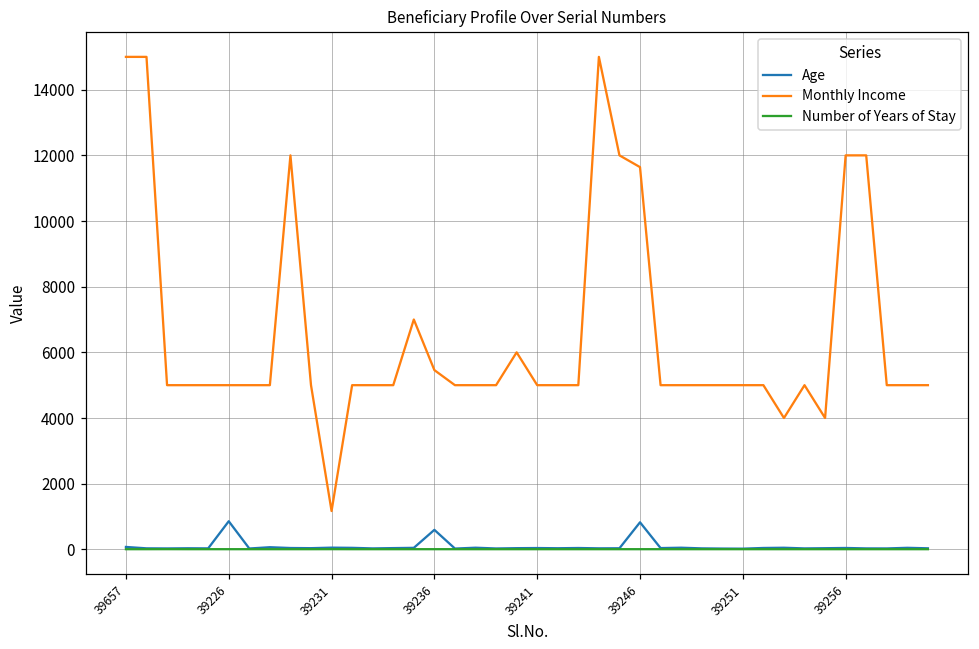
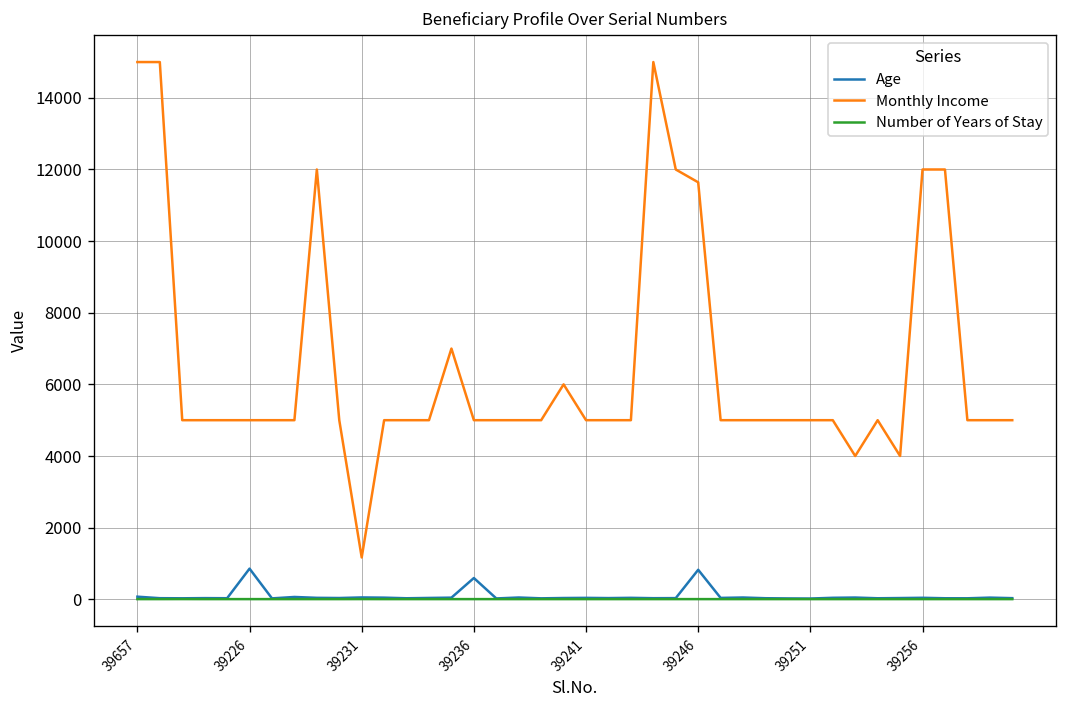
  {
    "Age": {
      "39226": 900,
      "39236": 600,
      "39246": 800
    },
    "Monthly Income": {
      "39657": 15000,
      "39226": 5000,
      "39231": 1200,
-     "39236": 5500,
+     "39236": 5000,
      "39241": 5000,
      "39246": 11600,
      "39251": 5000,
      "39256": 12000
    },
    "Number of Years of Stay": {
      "39226": 0,
      "39236": 0,
      "39246": 0
    }
  }
